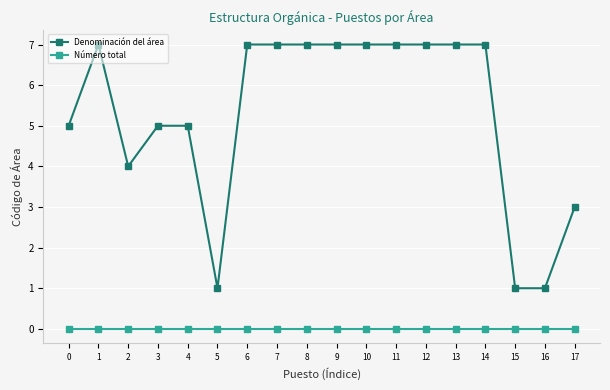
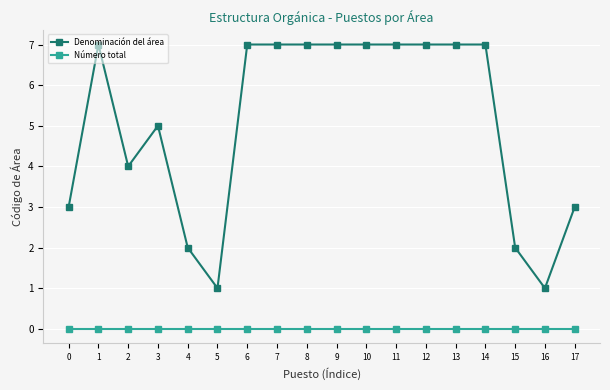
  {
    "Denominación del área": {
-     "0": 5,
+     "0": 3,
      "2": 4,
      "3": 5,
-     "4": 5,
+     "4": 2,
      "5": 1,
      "6": 7,
      "7": 7,
      "8": 7,
      "9": 7,
      "10": 7,
      "11": 7,
      "12": 7,
      "13": 7,
      "14": 7,
-     "15": 1,
+     "15": 2,
      "16": 1,
      "17": 3
    },
    "Número total": {
      "0": 0,
      "1": 0,
      "2": 0,
      "3": 0,
      "4": 0,
      "5": 0,
      "6": 0,
      "7": 0,
      "8": 0,
      "9": 0,
      "10": 0,
      "11": 0,
      "12": 0,
      "13": 0,
      "14": 0,
      "15": 0,
      "16": 0,
      "17": 0
    }
  }
